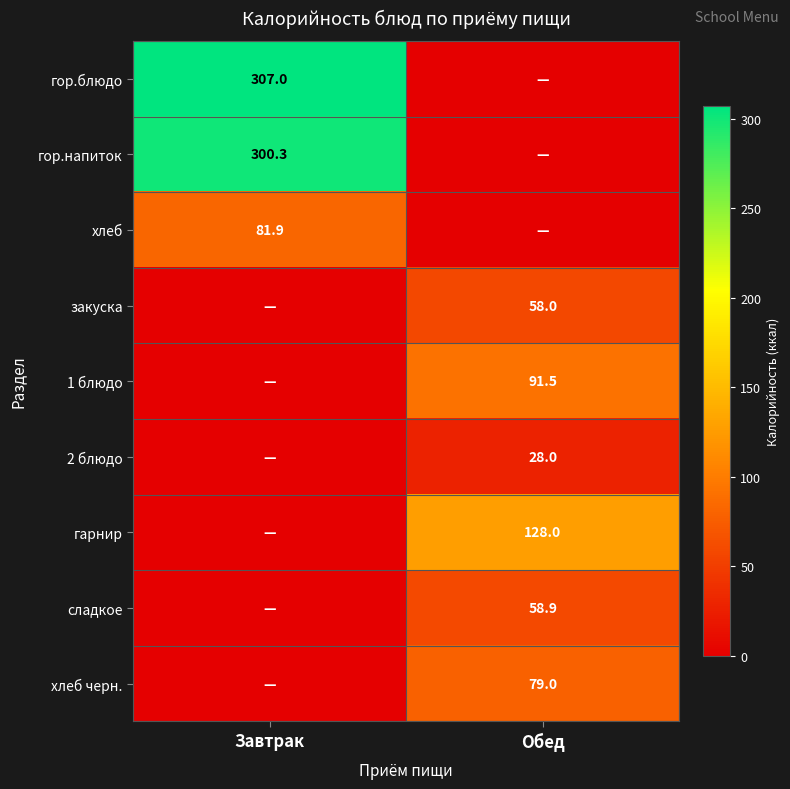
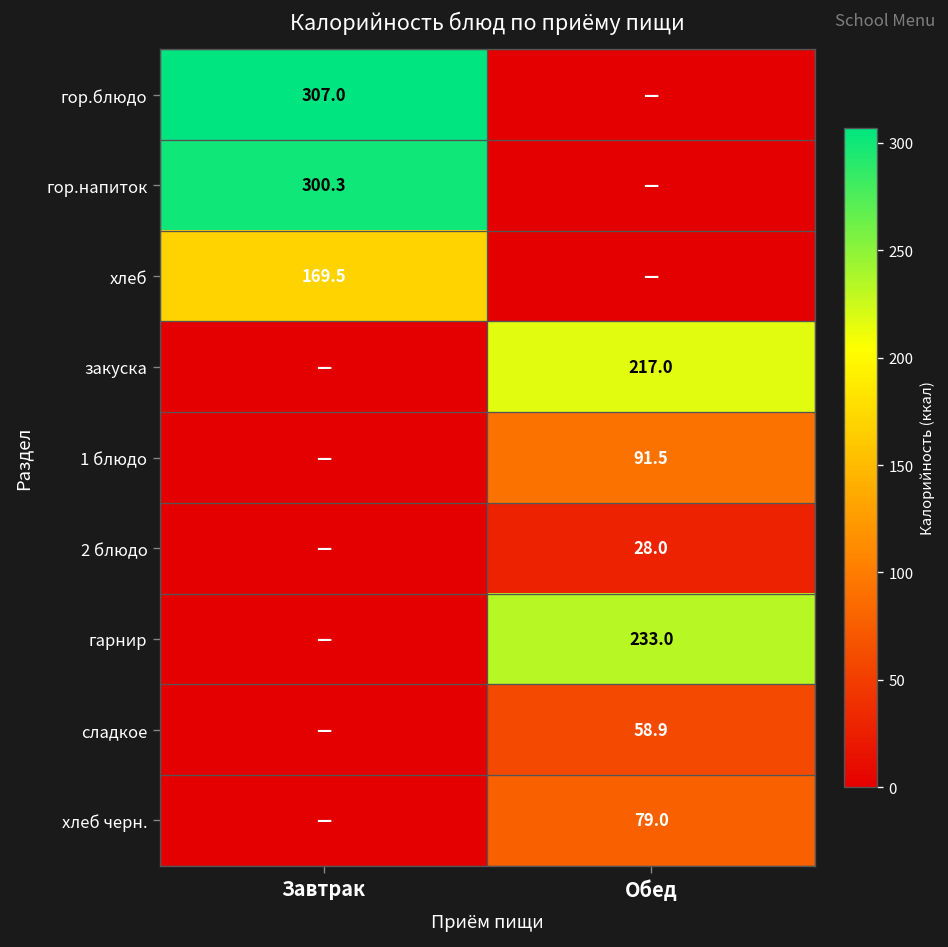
  {
    "гор.блюдо": {
      "Завтрак": 307.0
    },
    "гор.напиток": {
      "Завтрак": 300.3
    },
    "хлеб": {
-     "Завтрак": 81.9
+     "Завтрак": 169.5
    },
    "закуска": {
-     "Обед": 58.0
+     "Обед": 217.0
    },
    "1 блюдо": {
      "Обед": 91.5
    },
    "2 блюдо": {
      "Обед": 28.0
    },
    "гарнир": {
-     "Обед": 128.0
+     "Обед": 233.0
    },
    "сладкое": {
      "Обед": 58.9
    },
    "хлеб черн.": {
      "Обед": 79.0
    }
  }
